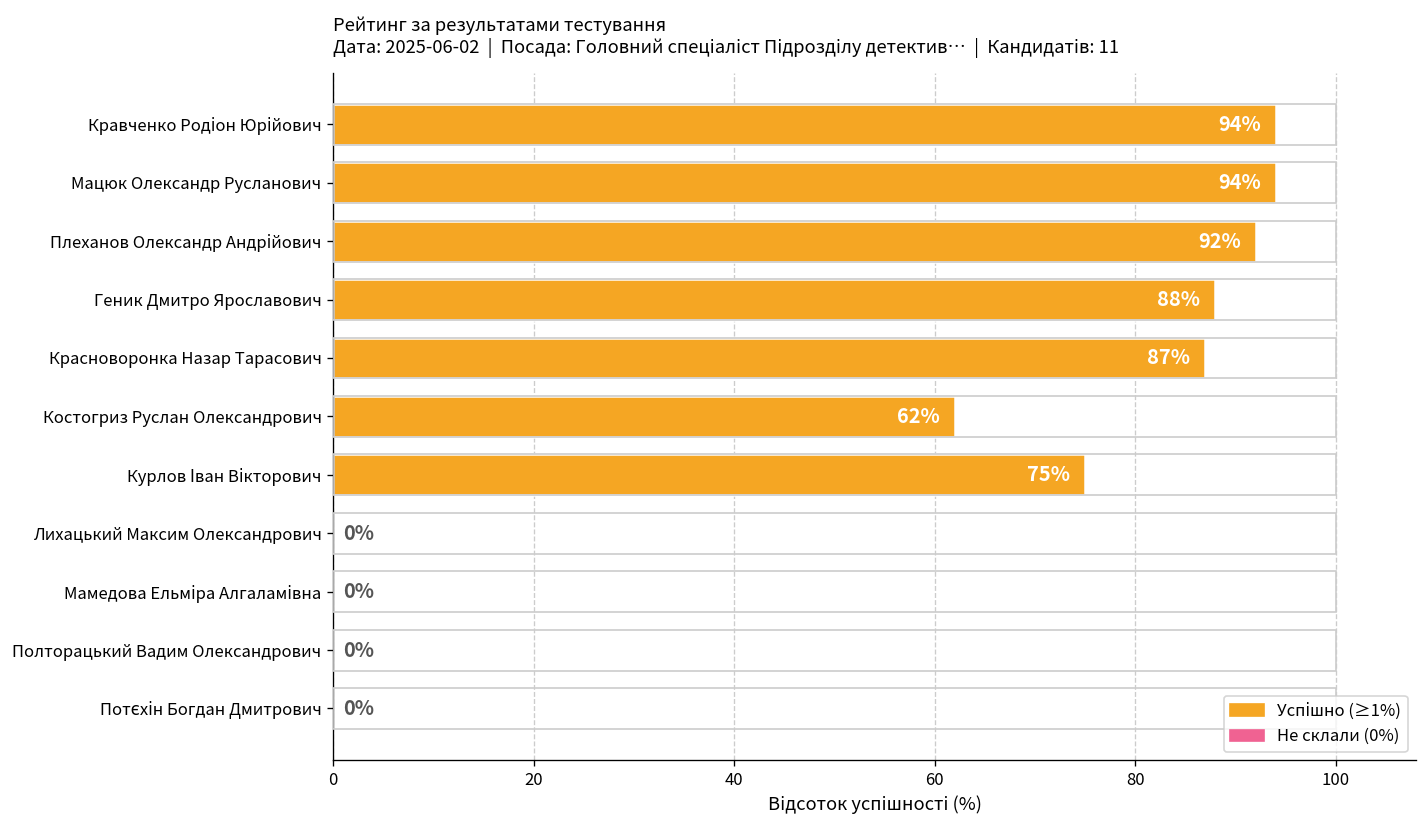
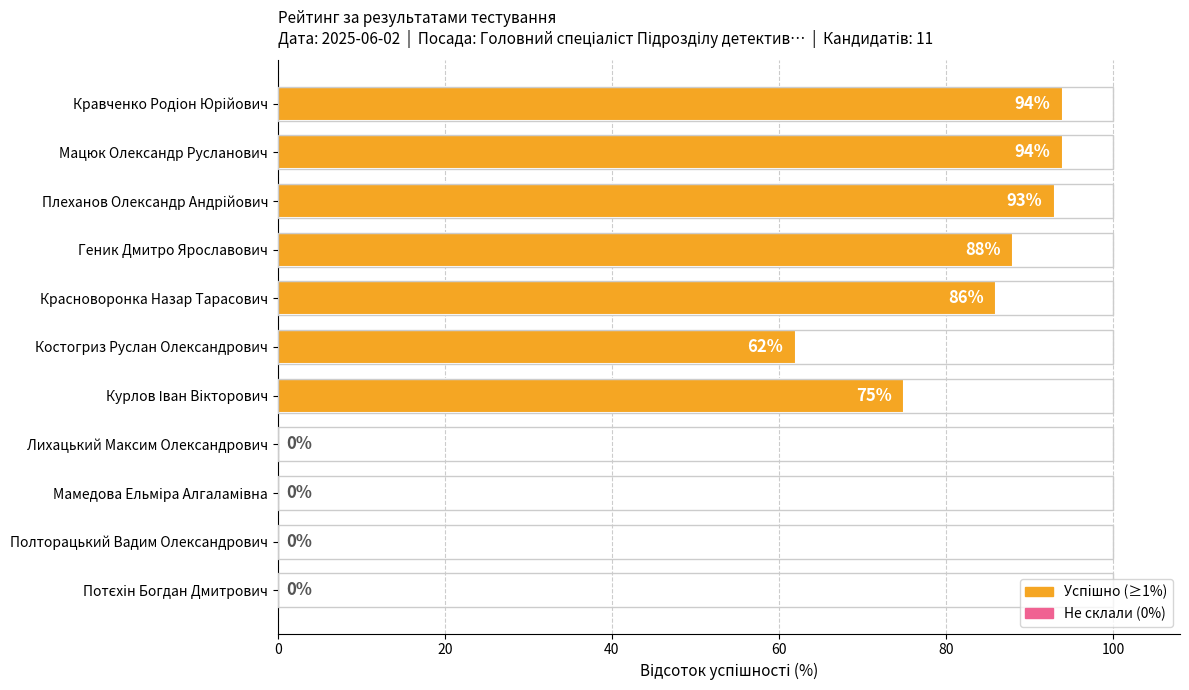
  {
    "Кравченко Родіон Юрійович": "94%",
    "Мацюк Олександр Русланович": "94%",
-   "Плеханов Олександр Андрійович": "92%",
+   "Плеханов Олександр Андрійович": "93%",
    "Геник Дмитро Ярославович": "88%",
-   "Красноворонка Назар Тарасович": "87%",
+   "Красноворонка Назар Тарасович": "86%",
    "Костогриз Руслан Олександрович": "62%",
    "Курлов Іван Вікторович": "75%",
    "Лихацький Максим Олександрович": "0%",
    "Мамедова Ельміра Алгаламівна": "0%",
    "Полторацький Вадим Олександрович": "0%",
    "Потєхін Богдан Дмитрович": "0%"
  }
